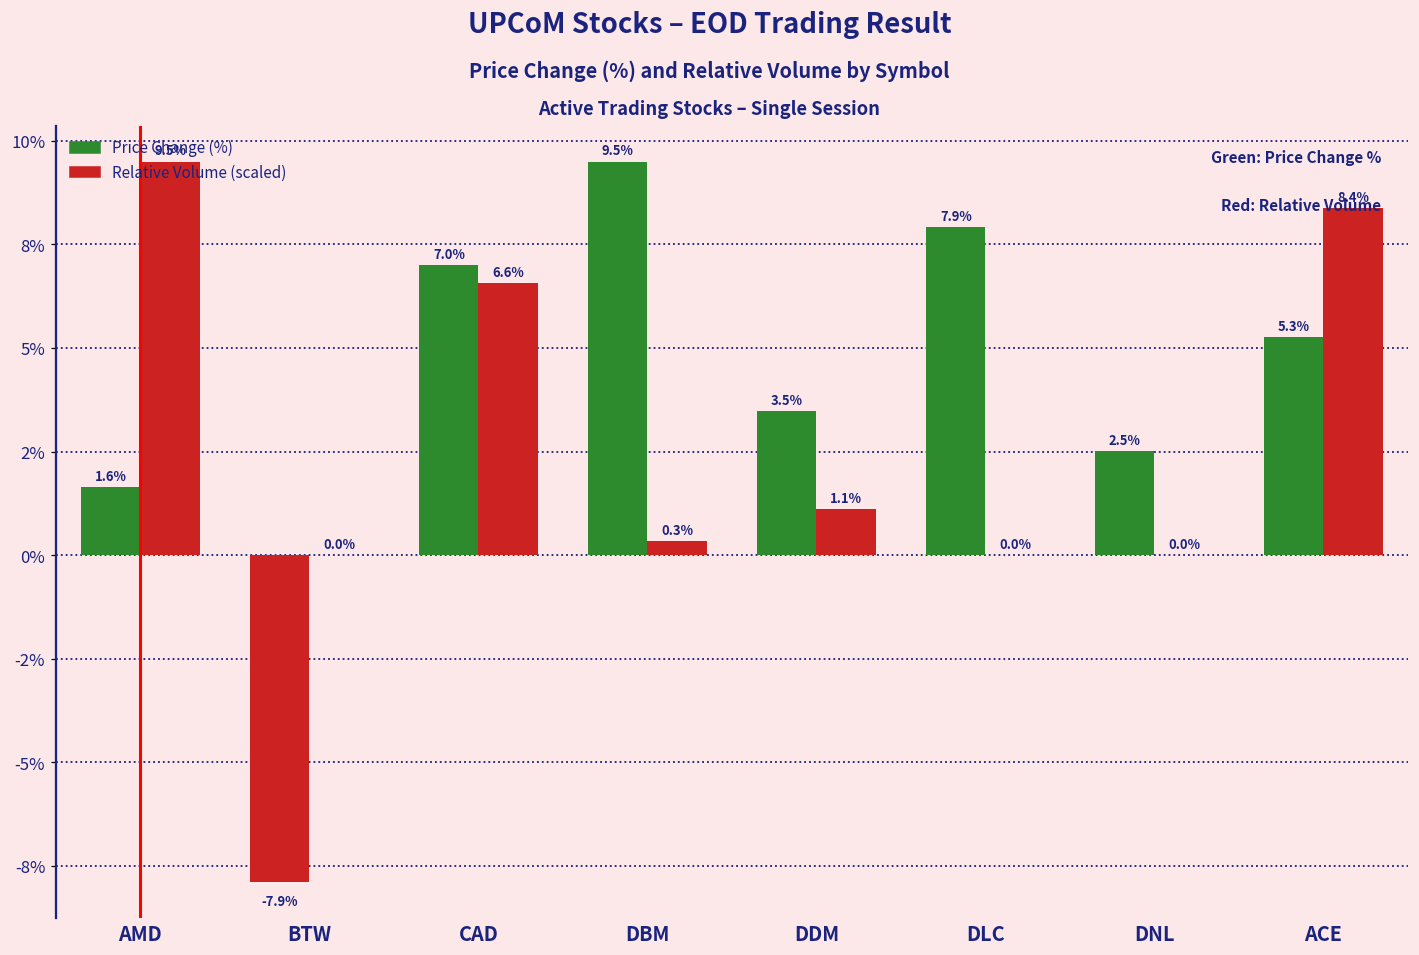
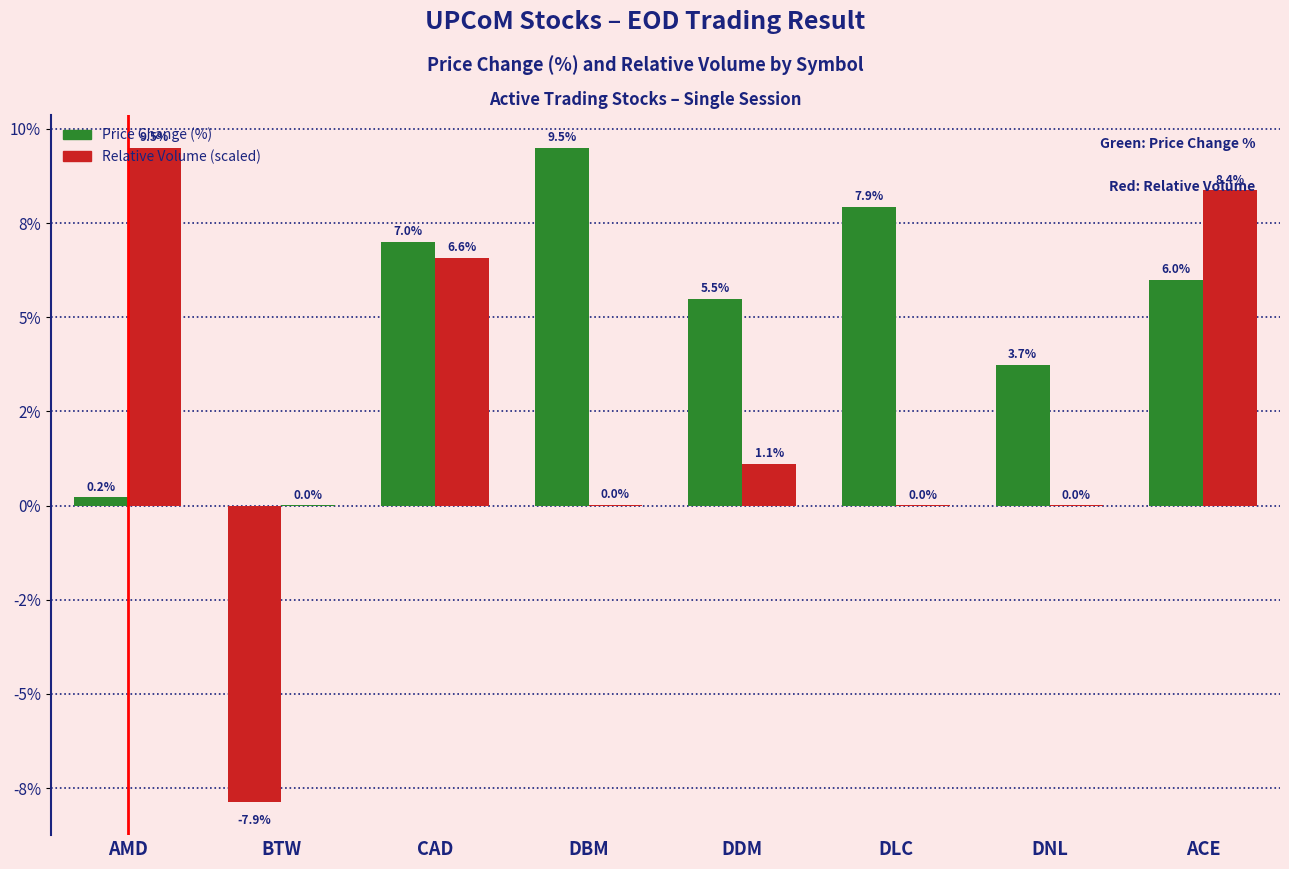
  {
    "Price Change (%)": {
-     "AMD": "1.6%",
+     "AMD": "0.2%",
      "BTW": "-7.9%",
      "CAD": "7.0%",
      "DBM": "9.5%",
-     "DDM": "3.5%",
+     "DDM": "5.5%",
      "DLC": "7.9%",
-     "DNL": "2.5%",
-     "ACE": "5.3%"
+     "DNL": "3.7%",
+     "ACE": "6.0%"
    },
    "Relative Volume (scaled)": {
      "AMD": "9.5%",
      "BTW": "0.0%",
      "CAD": "6.6%",
-     "DBM": "0.3%",
+     "DBM": "0.0%",
      "DDM": "1.1%",
      "DLC": "0.0%",
      "DNL": "0.0%"
    }
  }
